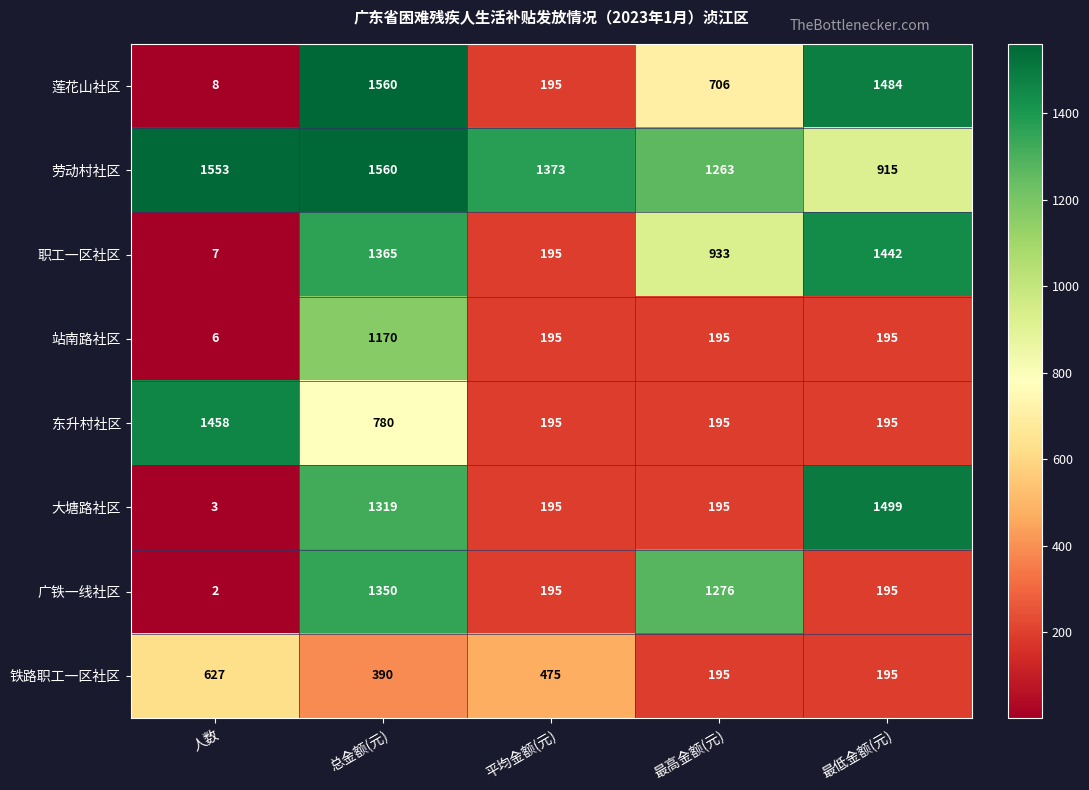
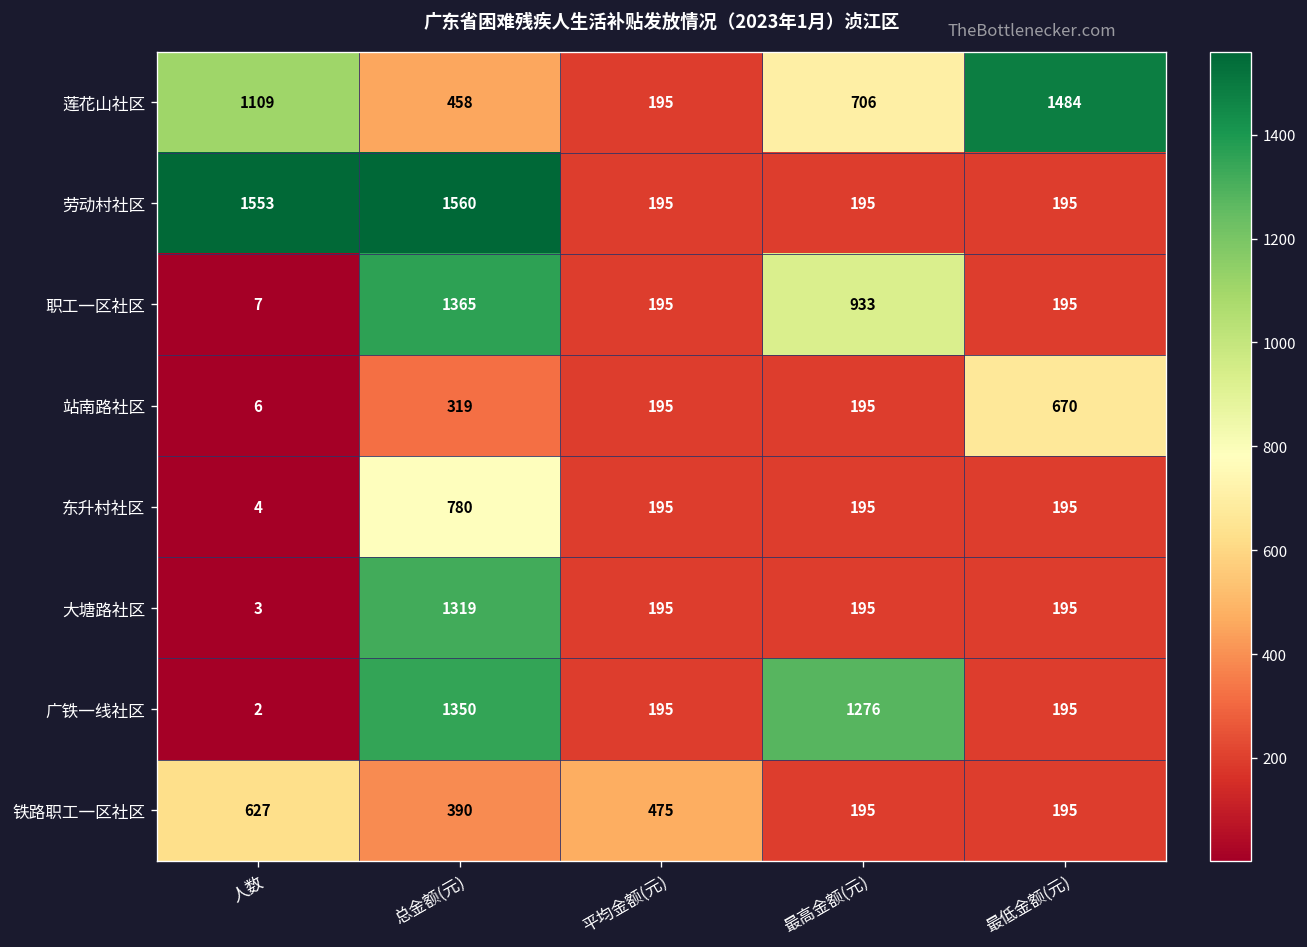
  {
    "莲花山社区": {
-     "人数": 8,
-     "总金额(元)": 1560,
+     "人数": 1109,
+     "总金额(元)": 458,
      "平均金额(元)": 195,
      "最高金额(元)": 706,
      "最低金额(元)": 1484
    },
    "劳动村社区": {
      "人数": 1553,
      "总金额(元)": 1560,
-     "平均金额(元)": 1373,
-     "最高金额(元)": 1263,
-     "最低金额(元)": 915
+     "平均金额(元)": 195,
+     "最高金额(元)": 195,
+     "最低金额(元)": 195
    },
    "职工一区社区": {
      "人数": 7,
      "总金额(元)": 1365,
      "平均金额(元)": 195,
      "最高金额(元)": 933,
-     "最低金额(元)": 1442
+     "最低金额(元)": 195
    },
    "站南路社区": {
      "人数": 6,
-     "总金额(元)": 1170,
+     "总金额(元)": 319,
      "平均金额(元)": 195,
      "最高金额(元)": 195,
-     "最低金额(元)": 195
+     "最低金额(元)": 670
    },
    "东升村社区": {
-     "人数": 1458,
+     "人数": 4,
      "总金额(元)": 780,
      "平均金额(元)": 195,
      "最高金额(元)": 195,
      "最低金额(元)": 195
    },
    "大塘路社区": {
      "人数": 3,
      "总金额(元)": 1319,
      "平均金额(元)": 195,
      "最高金额(元)": 195,
-     "最低金额(元)": 1499
+     "最低金额(元)": 195
    },
    "广铁一线社区": {
      "人数": 2,
      "总金额(元)": 1350,
      "平均金额(元)": 195,
      "最高金额(元)": 1276,
      "最低金额(元)": 195
    },
    "铁路职工一区社区": {
      "人数": 627,
      "总金额(元)": 390,
      "平均金额(元)": 475,
      "最高金额(元)": 195,
      "最低金额(元)": 195
    }
  }
